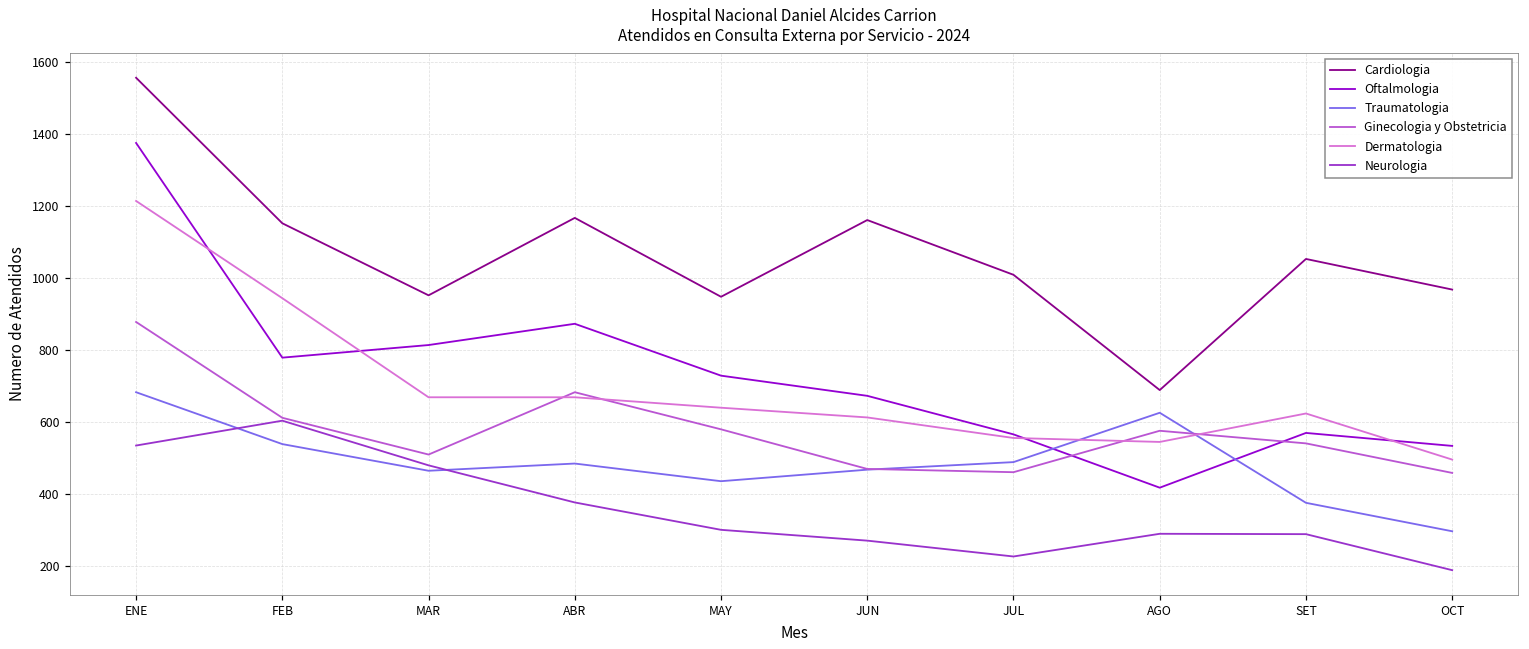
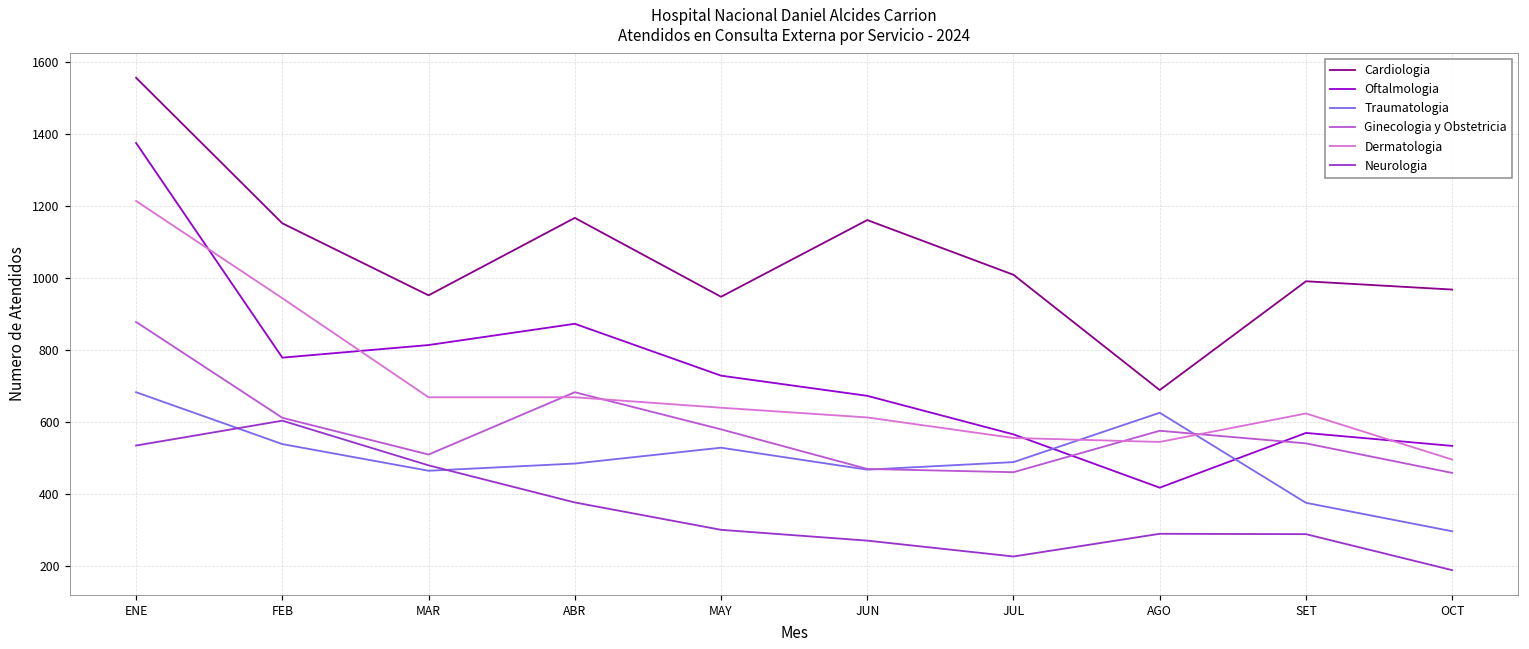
  {
    "Cardiologia": {
      "ENE": 1560,
      "FEB": 1150,
      "MAR": 950,
      "ABR": 1170,
      "MAY": 950,
      "JUN": 1160,
      "JUL": 1010,
      "AGO": 690,
-     "SET": 1050,
+     "SET": 990,
      "OCT": 970
    },
    "Traumatologia": {
      "ENE": 680,
      "FEB": 540,
      "MAR": 460,
      "ABR": 480,
-     "MAY": 440,
+     "MAY": 530,
      "JUL": 490,
      "AGO": 630,
      "SET": 380,
      "OCT": 300
    }
  }
